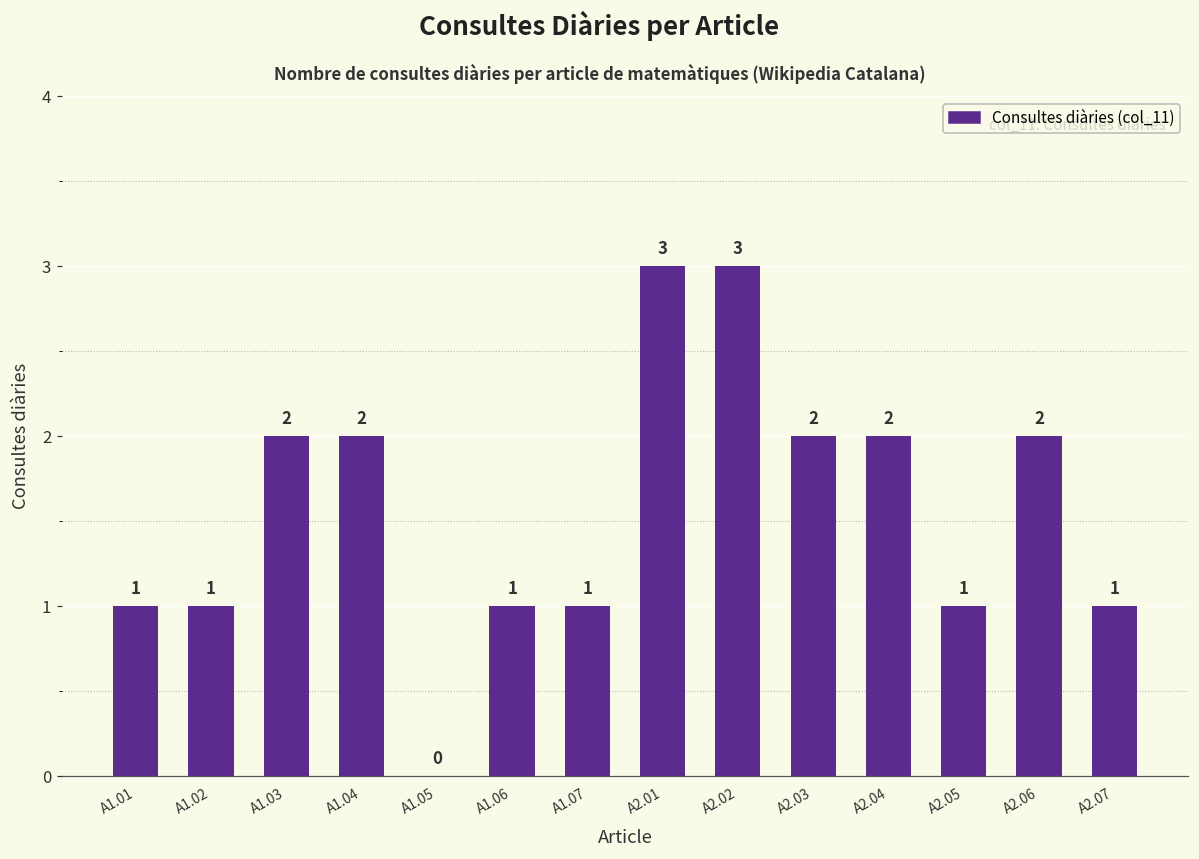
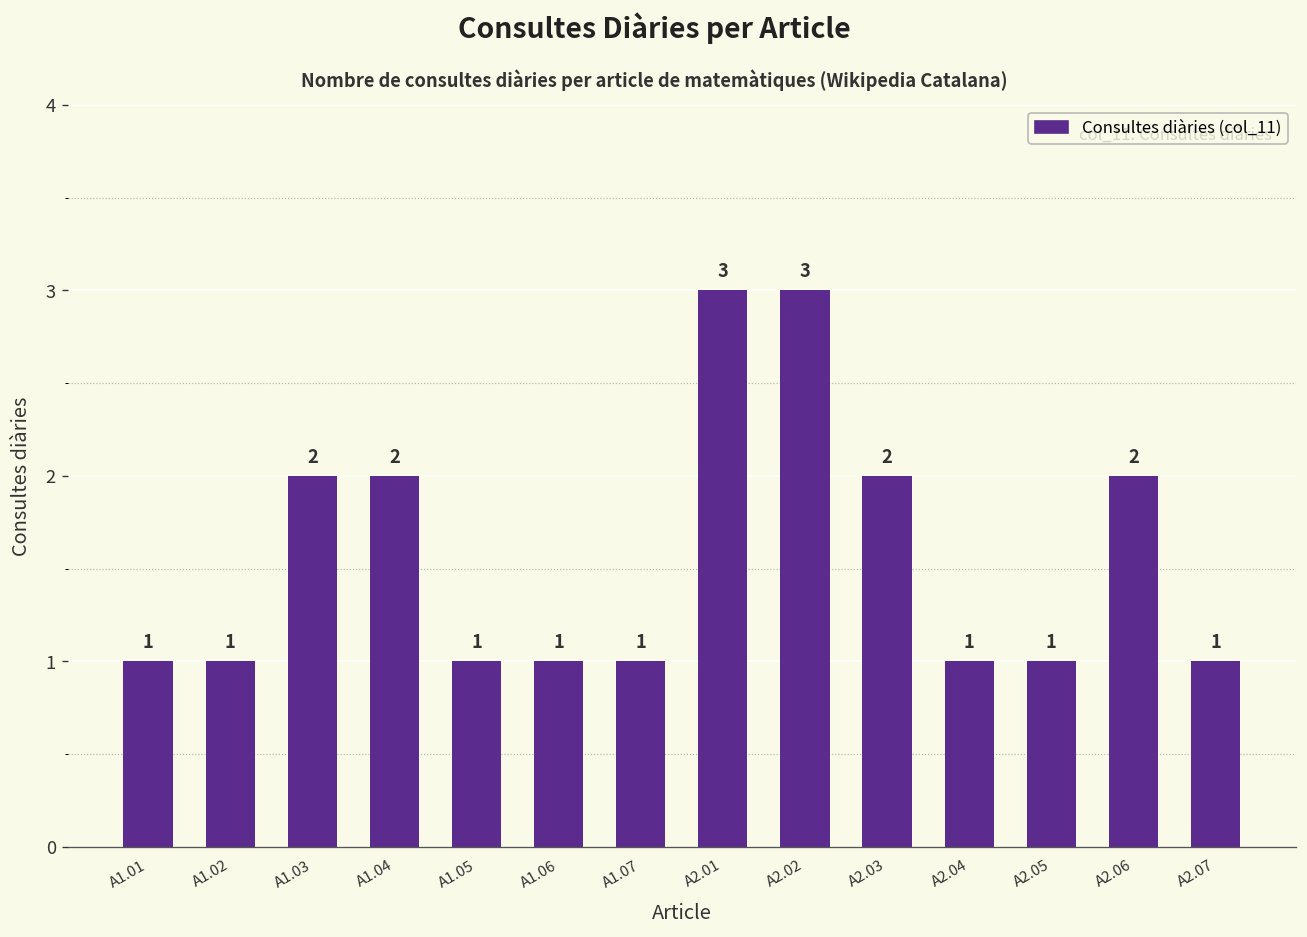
  {
    "A1.01": 1,
    "A1.02": 1,
    "A1.03": 2,
    "A1.04": 2,
-   "A1.05": 0,
+   "A1.05": 1,
    "A1.06": 1,
    "A1.07": 1,
    "A2.01": 3,
    "A2.02": 3,
    "A2.03": 2,
-   "A2.04": 2,
+   "A2.04": 1,
    "A2.05": 1,
    "A2.06": 2,
    "A2.07": 1
  }
